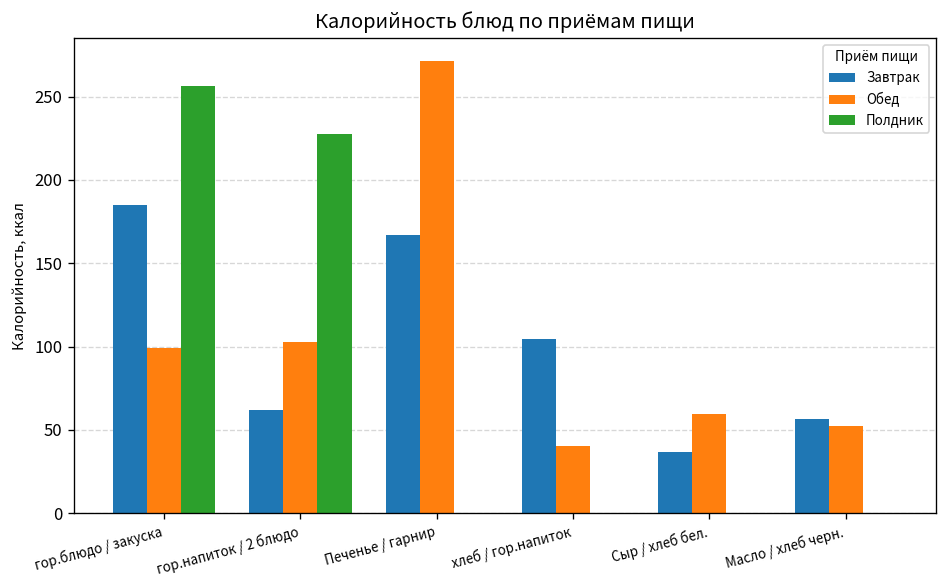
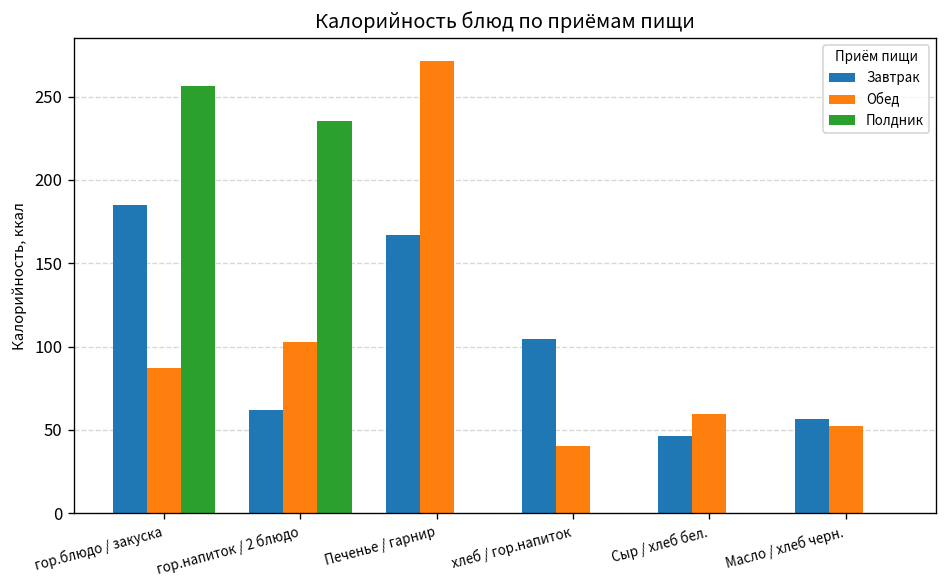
  {
    "Завтрак": {
      "гор.блюдо / закуска": 185,
      "гор.напиток / 2 блюдо": 62,
      "Печенье / гарнир": 167,
      "хлеб / гор.напиток": 105,
-     "Сыр / хлеб бел.": 36,
+     "Сыр / хлеб бел.": 46,
      "Масло / хлеб черн.": 57
    },
    "Обед": {
-     "гор.блюдо / закуска": 99,
+     "гор.блюдо / закуска": 87,
      "гор.напиток / 2 блюдо": 102,
      "Печенье / гарнир": 271,
      "хлеб / гор.напиток": 40,
      "Сыр / хлеб бел.": 60,
      "Масло / хлеб черн.": 52
    },
    "Полдник": {
      "гор.блюдо / закуска": 257,
-     "гор.напиток / 2 блюдо": 227,
+     "гор.напиток / 2 блюдо": 235,
      "Печенье / гарнир": 0,
      "хлеб / гор.напиток": 0,
      "Сыр / хлеб бел.": 0,
      "Масло / хлеб черн.": 0
    }
  }
